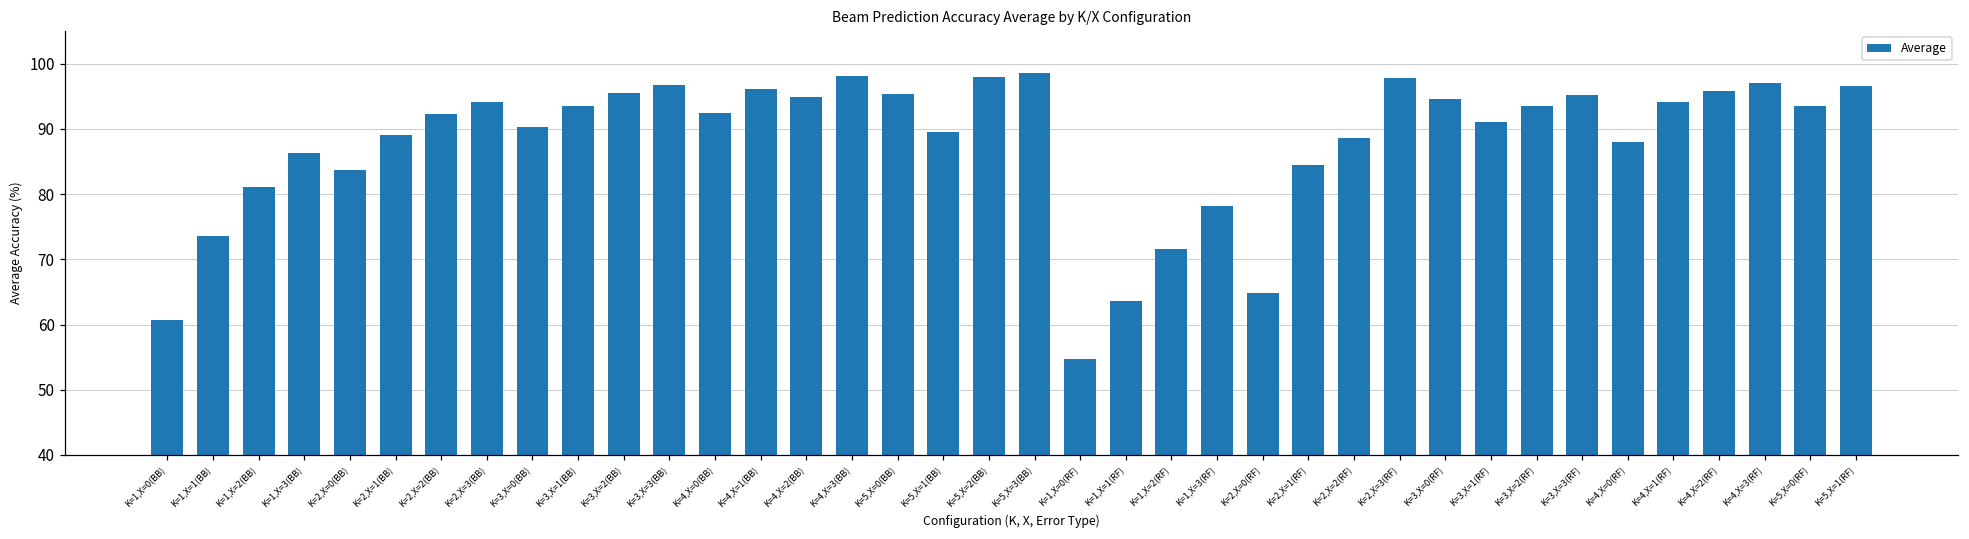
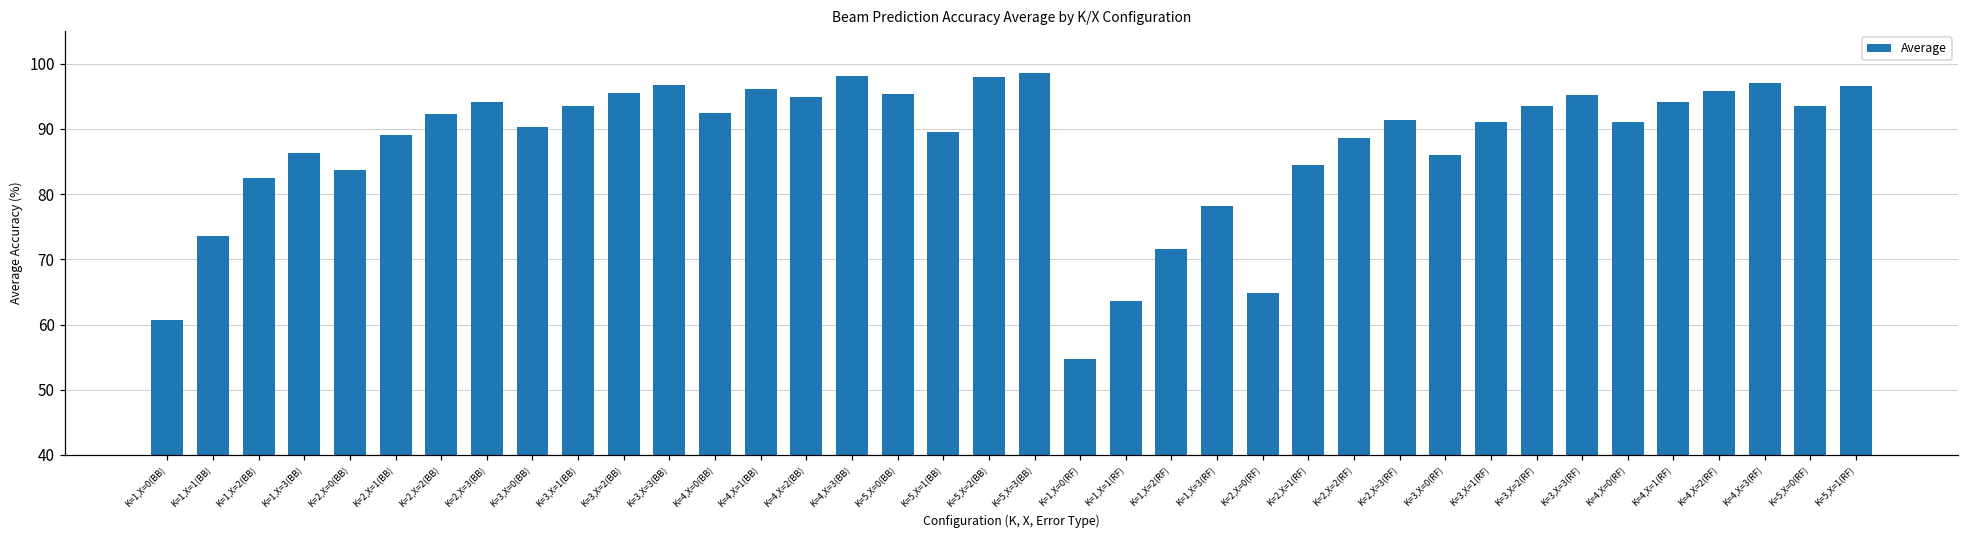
  {
    "K=1,X=0(BB)": 61,
    "K=1,X=1(BB)": 74,
-   "K=1,X=2(BB)": 81,
+   "K=1,X=2(BB)": 82,
    "K=1,X=3(BB)": 86,
    "K=2,X=0(BB)": 84,
    "K=2,X=1(BB)": 89,
    "K=2,X=2(BB)": 92,
    "K=2,X=3(BB)": 94,
    "K=3,X=0(BB)": 90,
    "K=3,X=1(BB)": 94,
    "K=3,X=2(BB)": 95,
    "K=3,X=3(BB)": 97,
    "K=4,X=0(BB)": 92,
    "K=4,X=1(BB)": 96,
    "K=4,X=2(BB)": 95,
    "K=4,X=3(BB)": 98,
    "K=5,X=0(BB)": 95,
    "K=5,X=1(BB)": 90,
    "K=5,X=2(BB)": 98,
    "K=5,X=3(BB)": 99,
    "K=1,X=0(RF)": 55,
    "K=1,X=1(RF)": 64,
    "K=1,X=2(RF)": 72,
    "K=1,X=3(RF)": 78,
    "K=2,X=0(RF)": 65,
    "K=2,X=1(RF)": 84,
    "K=2,X=2(RF)": 89,
-   "K=2,X=3(RF)": 98,
-   "K=3,X=0(RF)": 95,
+   "K=2,X=3(RF)": 91,
+   "K=3,X=0(RF)": 86,
    "K=3,X=1(RF)": 91,
    "K=3,X=2(RF)": 94,
    "K=3,X=3(RF)": 95,
-   "K=4,X=0(RF)": 88,
+   "K=4,X=0(RF)": 91,
    "K=4,X=1(RF)": 94,
    "K=4,X=2(RF)": 96,
    "K=4,X=3(RF)": 97,
    "K=5,X=0(RF)": 93,
    "K=5,X=1(RF)": 97
  }
